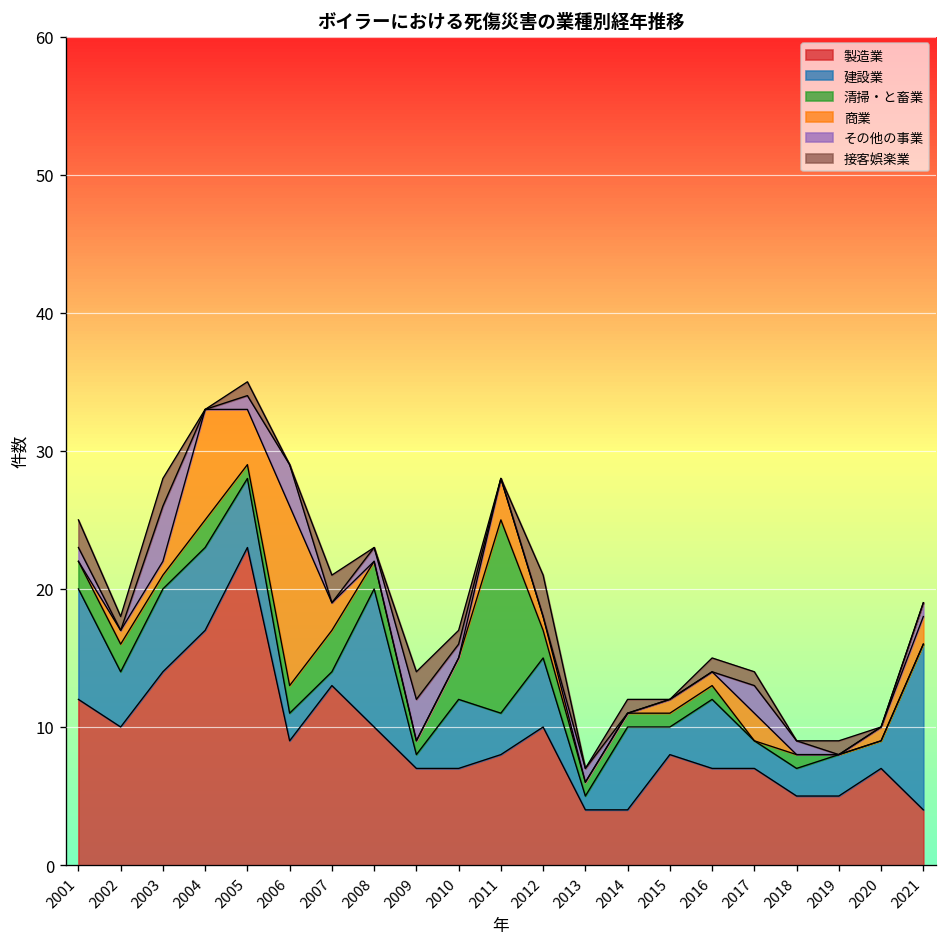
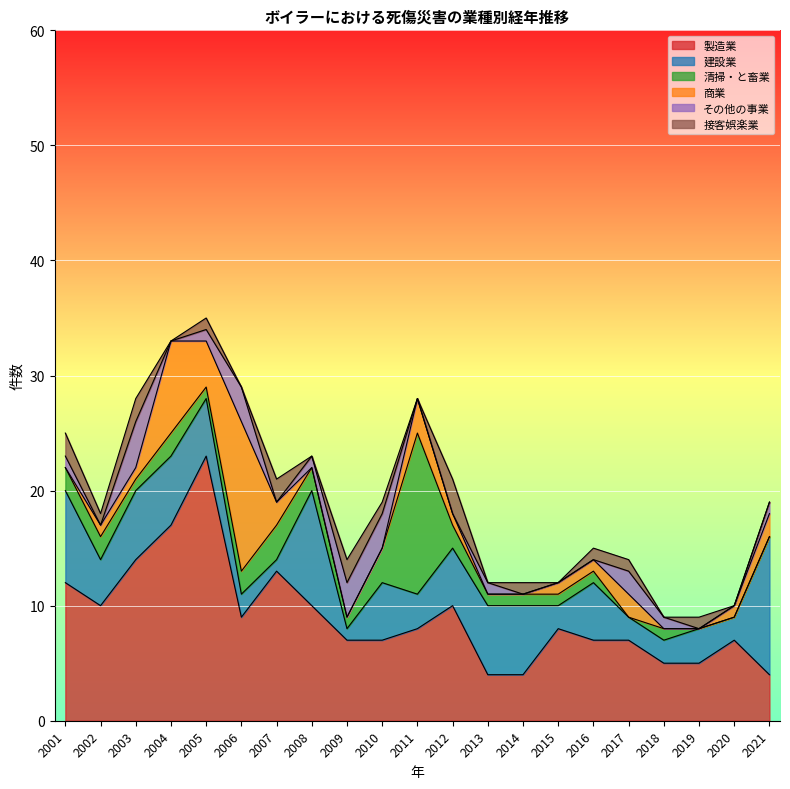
  {
    "製造業": {
      "2001": 12,
      "2002": 10,
      "2003": 14,
      "2004": 17,
      "2005": 23,
      "2006": 9,
      "2007": 13,
      "2008": 10,
      "2009": 7,
      "2010": 7,
      "2011": 8,
      "2012": 10,
      "2013": 4,
      "2014": 4,
      "2015": 8,
      "2016": 7,
      "2017": 7,
      "2018": 5,
      "2019": 5,
      "2020": 7,
      "2021": 4
    },
    "建設業": {
      "2001": 8,
      "2002": 4,
      "2003": 6,
      "2004": 6,
      "2005": 5,
      "2006": 2,
      "2007": 1,
      "2008": 10,
      "2009": 1,
      "2010": 5,
      "2011": 3,
      "2012": 5,
-     "2013": 1,
+     "2013": 6,
      "2014": 6,
      "2015": 2,
      "2016": 5,
      "2018": 2
    },
    "清掃・と畜業": {
      "2002": 2,
      "2003": 1,
      "2004": 2,
      "2005": 1,
      "2006": 2,
      "2007": 3,
      "2011": 14,
      "2012": 2,
      "2015": 1,
      "2016": 1
    },
    "商業": {
      "2003": 1,
      "2005": 4,
      "2006": 13,
      "2017": 2,
      "2021": 2
    },
    "その他の事業": {
      "2001": 1,
      "2003": 4,
      "2005": 1,
      "2009": 3,
-     "2010": 1,
+     "2010": 3,
      "2017": 2
    },
    "接客娯楽業": {
      "2001": 2,
      "2002": 1,
      "2003": 2,
      "2005": 1,
      "2007": 2,
      "2009": 2,
      "2010": 1,
      "2012": 3,
      "2014": 1,
      "2016": 1,
      "2017": 1,
      "2019": 1
    }
  }
